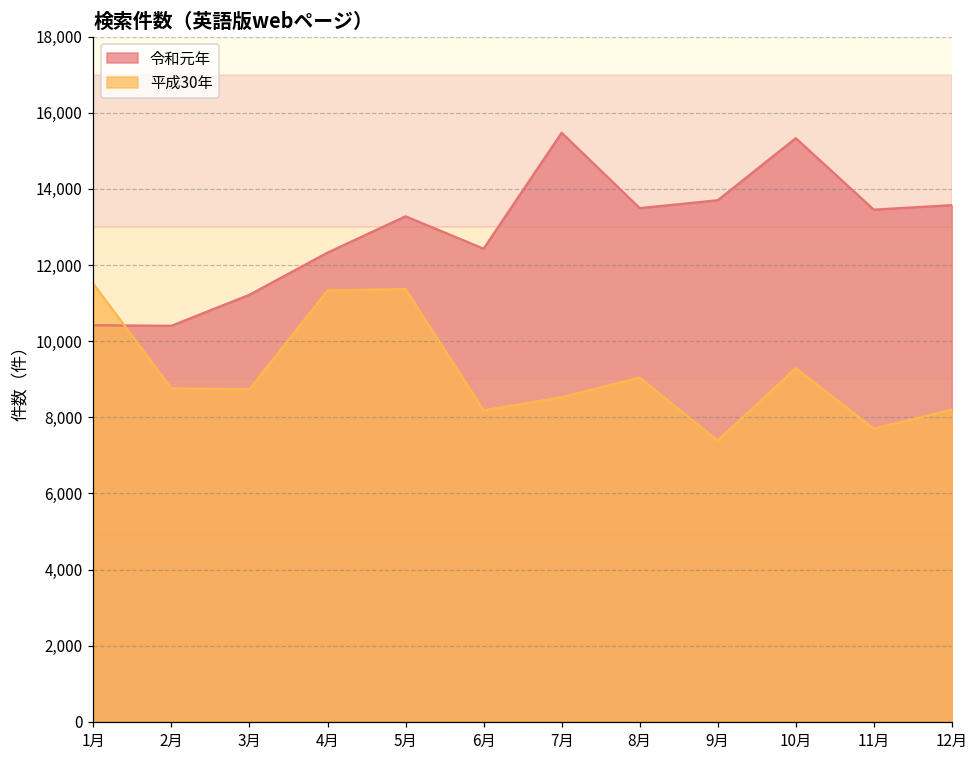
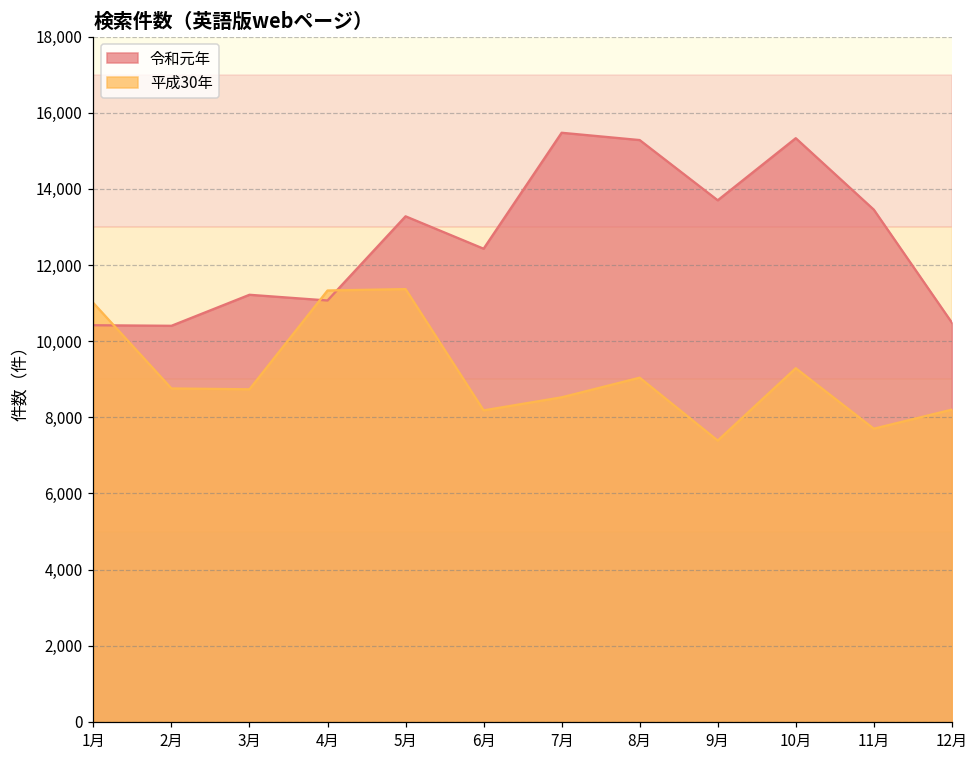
  {
    "令和元年": {
      "1月": "10,400",
      "2月": "10,400",
      "3月": "11,200",
-     "4月": "12,300",
+     "4月": "11,100",
      "5月": "13,300",
      "6月": "12,400",
      "7月": "15,500",
-     "8月": "13,500",
+     "8月": "15,300",
      "9月": "13,700",
      "10月": "15,300",
      "11月": "13,500",
-     "12月": "13,600"
+     "12月": "10,500"
    },
    "平成30年": {
-     "1月": "11,500",
+     "1月": "11,000",
      "2月": "8,800",
      "3月": "8,700",
      "4月": "11,300",
      "5月": "11,400",
      "6月": "8,200",
      "7月": "8,500",
      "8月": "9,000",
      "9月": "7,400",
      "10月": "9,300",
      "11月": "7,700",
      "12月": "8,200"
    }
  }
